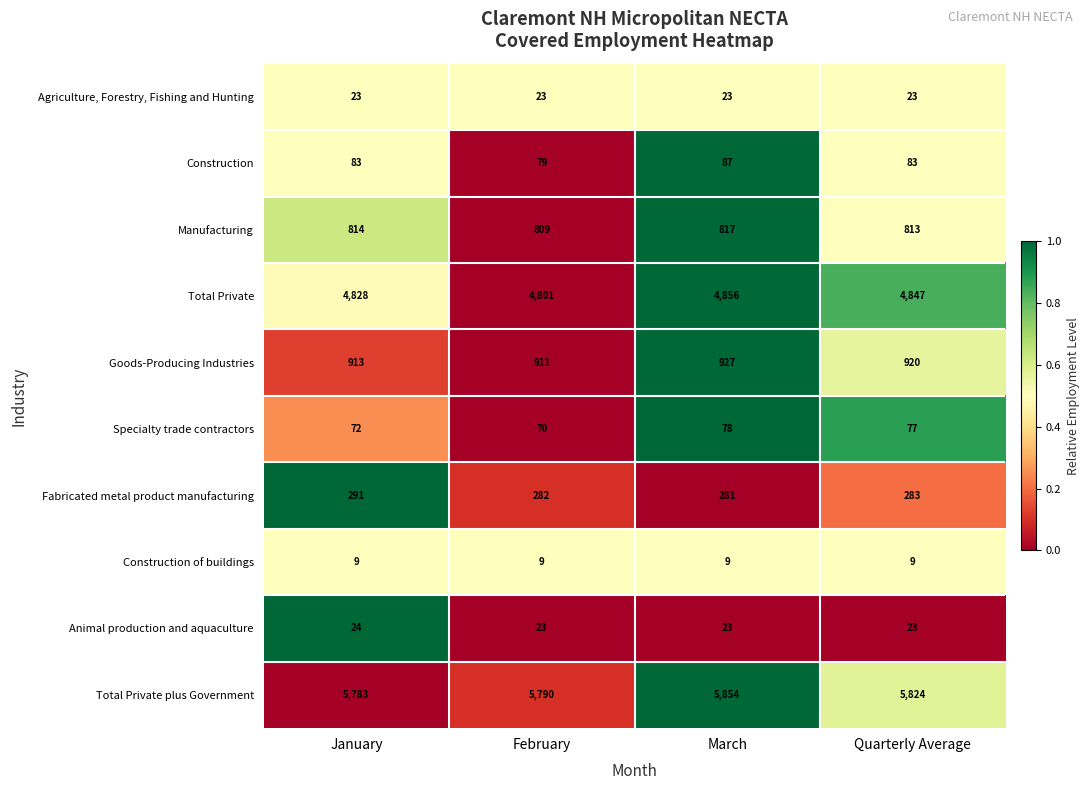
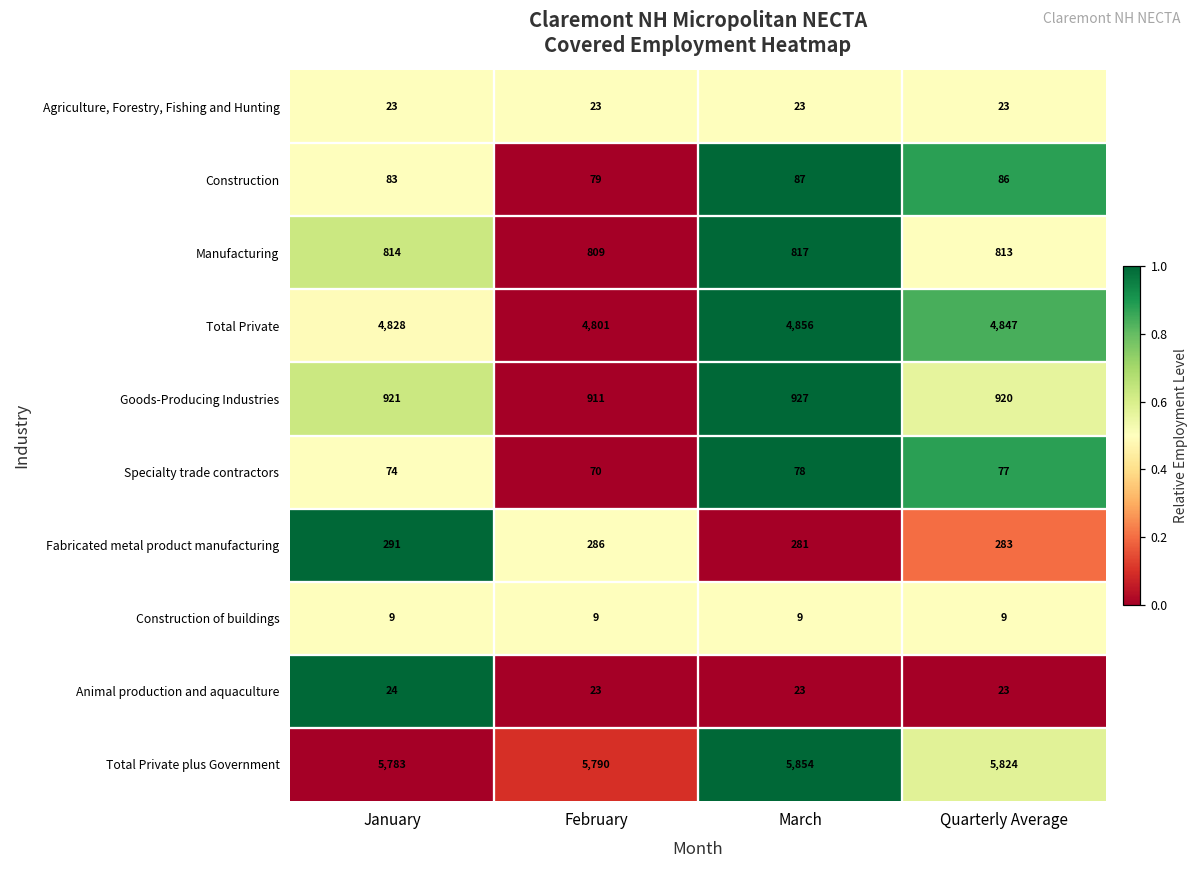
  {
    "Agriculture, Forestry, Fishing and Hunting": {
      "January": "23",
      "February": "23",
      "March": "23",
      "Quarterly Average": "23"
    },
    "Construction": {
      "January": "83",
      "February": "79",
      "March": "87",
-     "Quarterly Average": "83"
+     "Quarterly Average": "86"
    },
    "Manufacturing": {
      "January": "814",
      "February": "809",
      "March": "817",
      "Quarterly Average": "813"
    },
    "Total Private": {
      "January": "4,828",
      "February": "4,801",
      "March": "4,856",
      "Quarterly Average": "4,847"
    },
    "Goods-Producing Industries": {
-     "January": "913",
+     "January": "921",
      "February": "911",
      "March": "927",
      "Quarterly Average": "920"
    },
    "Specialty trade contractors": {
-     "January": "72",
+     "January": "74",
      "February": "70",
      "March": "78",
      "Quarterly Average": "77"
    },
    "Fabricated metal product manufacturing": {
      "January": "291",
-     "February": "282",
+     "February": "286",
      "March": "281",
      "Quarterly Average": "283"
    },
    "Construction of buildings": {
      "January": "9",
      "February": "9",
      "March": "9",
      "Quarterly Average": "9"
    },
    "Animal production and aquaculture": {
      "January": "24",
      "February": "23",
      "March": "23",
      "Quarterly Average": "23"
    },
    "Total Private plus Government": {
      "January": "5,783",
      "February": "5,790",
      "March": "5,854",
      "Quarterly Average": "5,824"
    }
  }
